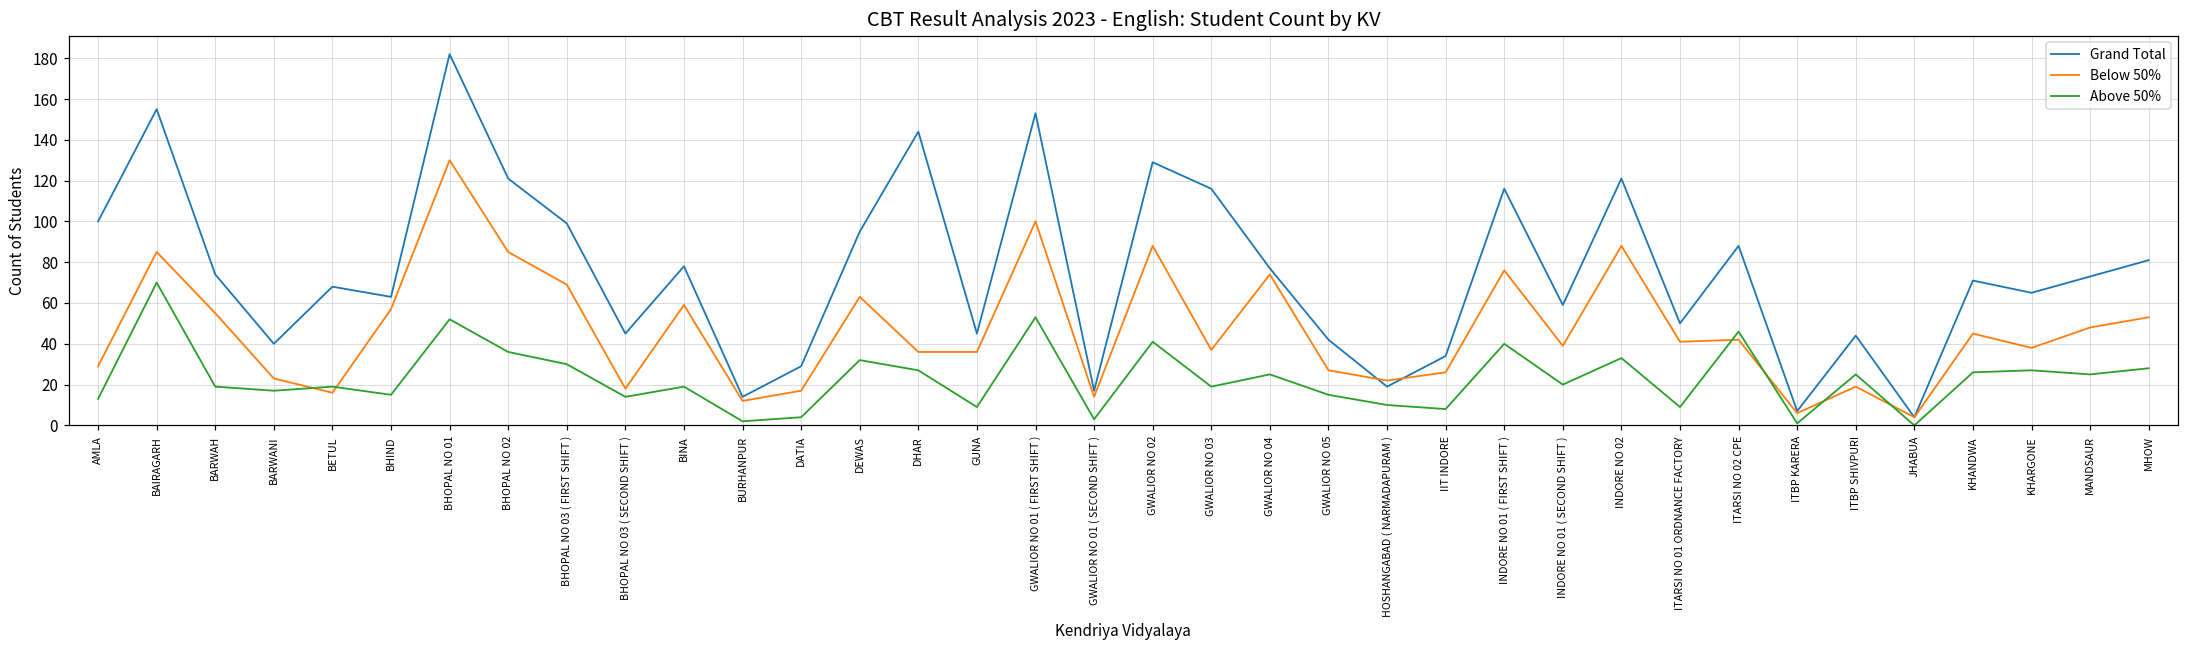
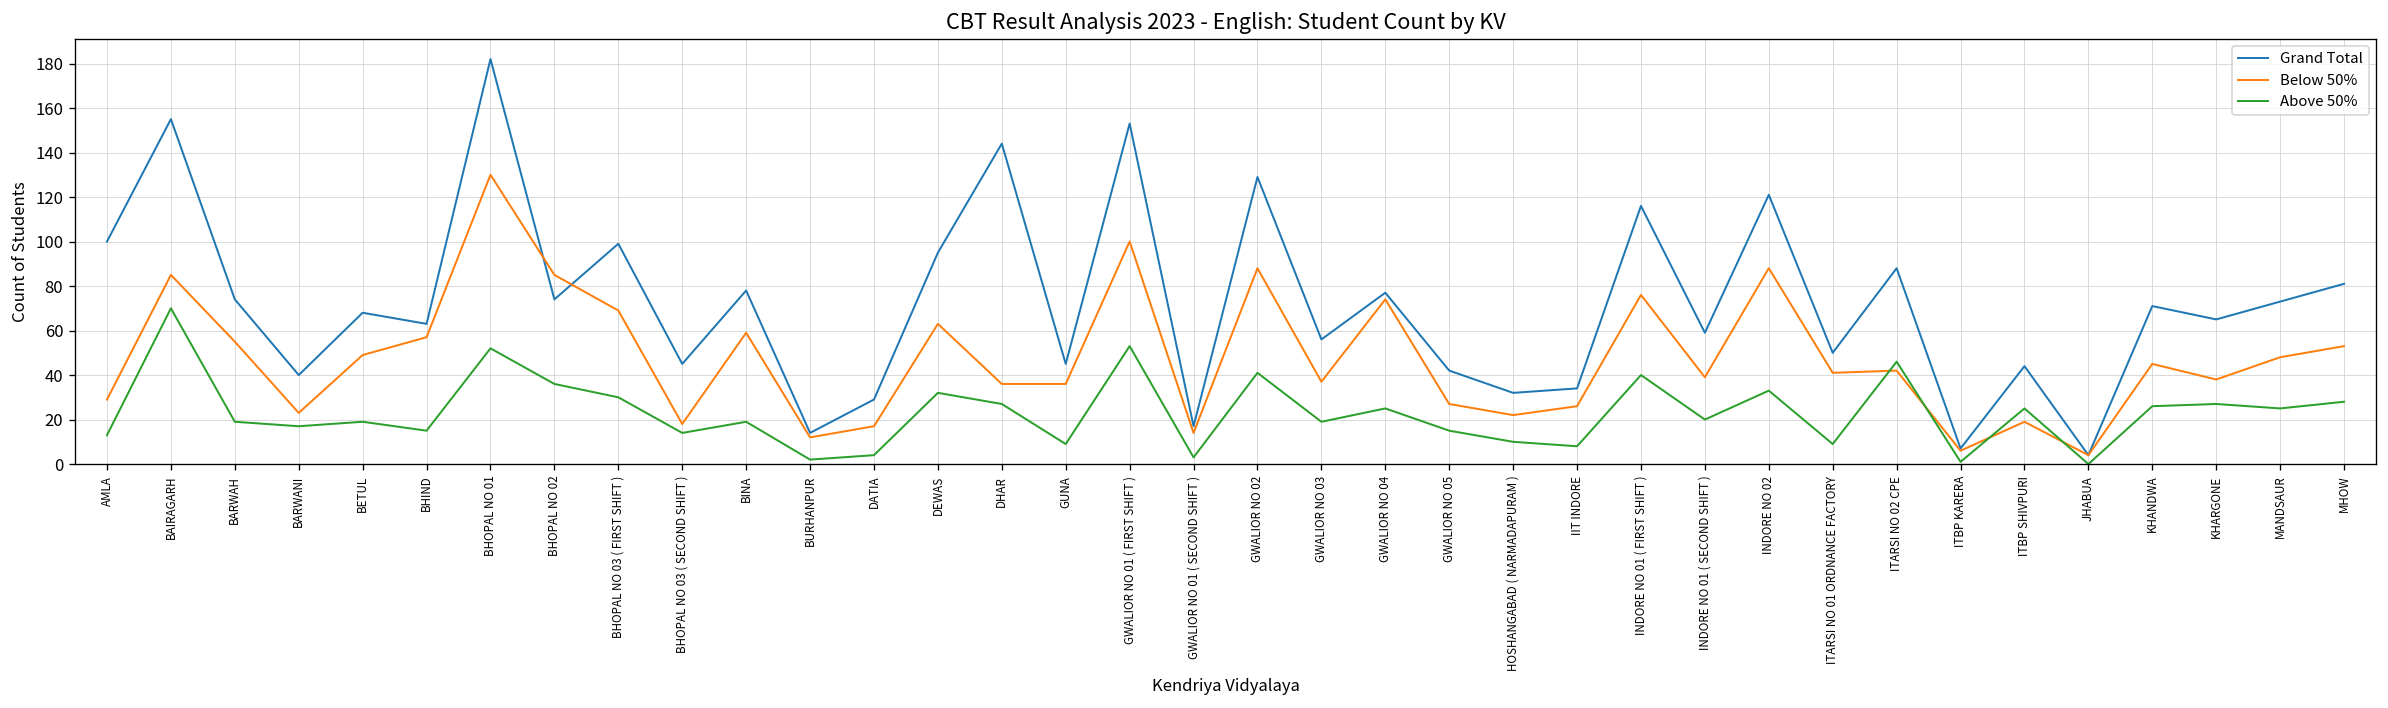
  {
    "Grand Total": {
      "AMLA": 100,
      "BAIRAGARH": 155,
      "BARWAH": 74,
      "BARWANI": 40,
      "BETUL": 68,
      "BHIND": 63,
      "BHOPAL NO 01": 182,
-     "BHOPAL NO 02": 121,
+     "BHOPAL NO 02": 74,
      "BHOPAL NO 03 ( FIRST SHIFT )": 99,
      "BHOPAL NO 03 ( SECOND SHIFT )": 45,
      "BINA": 78,
      "BURHANPUR": 14,
      "DATIA": 29,
      "DEWAS": 95,
      "DHAR": 144,
      "GUNA": 45,
      "GWALIOR NO 01 ( FIRST SHIFT )": 153,
      "GWALIOR NO 01 ( SECOND SHIFT )": 17,
      "GWALIOR NO 02": 129,
-     "GWALIOR NO 03": 116,
+     "GWALIOR NO 03": 56,
      "GWALIOR NO 04": 77,
      "GWALIOR NO 05": 42,
-     "HOSHANGABAD ( NARMADAPURAM )": 19,
+     "HOSHANGABAD ( NARMADAPURAM )": 32,
      "IIT INDORE": 34,
      "INDORE NO 01 ( FIRST SHIFT )": 116,
      "INDORE NO 01 ( SECOND SHIFT )": 59,
      "INDORE NO 02": 121,
      "ITARSI NO 01 ORDNANCE FACTORY": 50,
      "ITARSI NO 02 CPE": 88,
      "ITBP SHIVPURI": 44,
      "KHANDWA": 71,
      "KHARGONE": 65,
      "MANDSAUR": 73,
      "MHOW": 81
    },
    "Below 50%": {
      "AMLA": 29,
      "BAIRAGARH": 85,
      "BARWAH": 55,
      "BARWANI": 23,
-     "BETUL": 16,
+     "BETUL": 49,
      "BHIND": 57,
      "BHOPAL NO 01": 130,
      "BHOPAL NO 02": 85,
      "BHOPAL NO 03 ( FIRST SHIFT )": 69,
      "BHOPAL NO 03 ( SECOND SHIFT )": 18,
      "BINA": 59,
      "BURHANPUR": 12,
      "DATIA": 17,
      "DEWAS": 63,
      "DHAR": 36,
      "GUNA": 36,
      "GWALIOR NO 01 ( FIRST SHIFT )": 100,
      "GWALIOR NO 01 ( SECOND SHIFT )": 14,
      "GWALIOR NO 02": 88,
      "GWALIOR NO 03": 37,
      "GWALIOR NO 04": 74,
      "GWALIOR NO 05": 27,
      "HOSHANGABAD ( NARMADAPURAM )": 22,
      "IIT INDORE": 26,
      "INDORE NO 01 ( FIRST SHIFT )": 76,
      "INDORE NO 01 ( SECOND SHIFT )": 39,
      "INDORE NO 02": 88,
      "ITARSI NO 01 ORDNANCE FACTORY": 41,
      "ITARSI NO 02 CPE": 42,
      "ITBP SHIVPURI": 19,
      "KHANDWA": 45,
      "KHARGONE": 38,
      "MANDSAUR": 48,
      "MHOW": 53
    },
    "Above 50%": {
      "AMLA": 13,
      "BAIRAGARH": 70,
      "BARWAH": 19,
      "BARWANI": 17,
      "BETUL": 19,
      "BHIND": 15,
      "BHOPAL NO 01": 52,
      "BHOPAL NO 02": 36,
      "BHOPAL NO 03 ( FIRST SHIFT )": 30,
      "BHOPAL NO 03 ( SECOND SHIFT )": 14,
      "BINA": 19,
      "BURHANPUR": 2,
      "DATIA": 4,
      "DEWAS": 32,
      "DHAR": 27,
      "GUNA": 9,
      "GWALIOR NO 01 ( FIRST SHIFT )": 53,
      "GWALIOR NO 01 ( SECOND SHIFT )": 3,
      "GWALIOR NO 02": 41,
      "GWALIOR NO 03": 19,
      "GWALIOR NO 04": 25,
      "GWALIOR NO 05": 15,
      "HOSHANGABAD ( NARMADAPURAM )": 10,
      "IIT INDORE": 8,
      "INDORE NO 01 ( FIRST SHIFT )": 40,
      "INDORE NO 01 ( SECOND SHIFT )": 20,
      "INDORE NO 02": 33,
      "ITARSI NO 01 ORDNANCE FACTORY": 9,
      "ITARSI NO 02 CPE": 46,
      "ITBP KARERA": 1,
      "ITBP SHIVPURI": 25,
      "JHABUA": 0,
      "KHANDWA": 26,
      "KHARGONE": 27,
      "MANDSAUR": 25,
      "MHOW": 28
    }
  }
